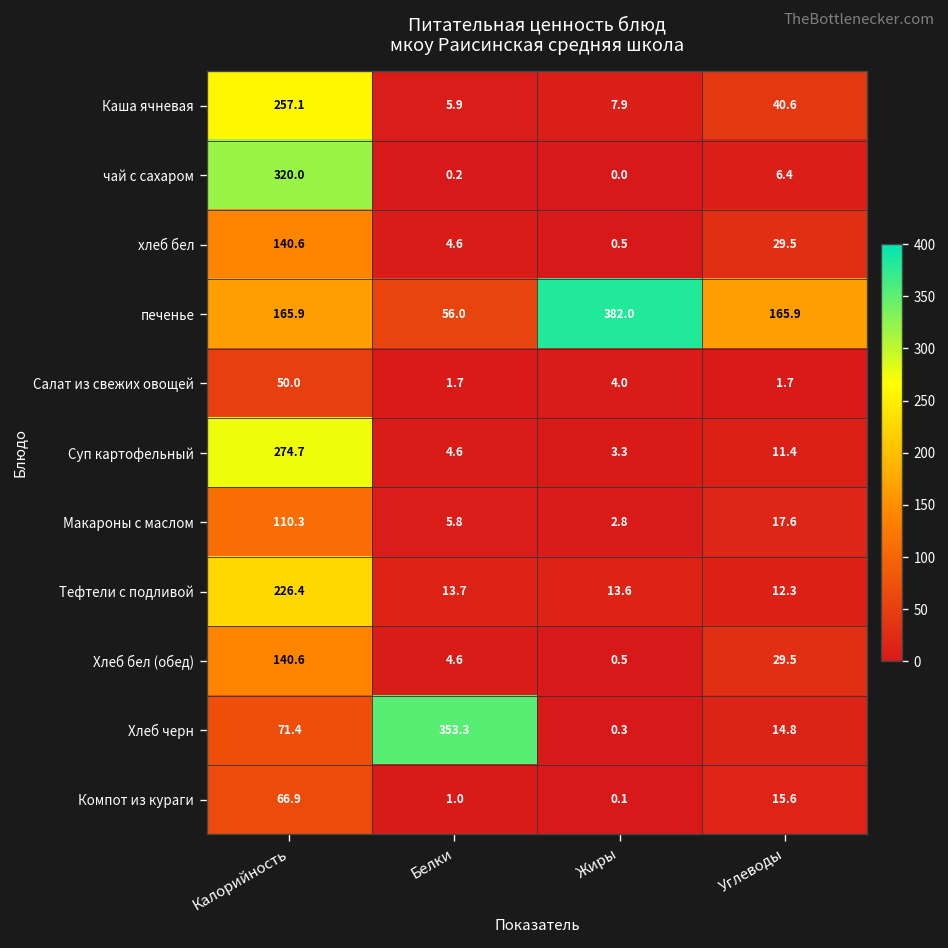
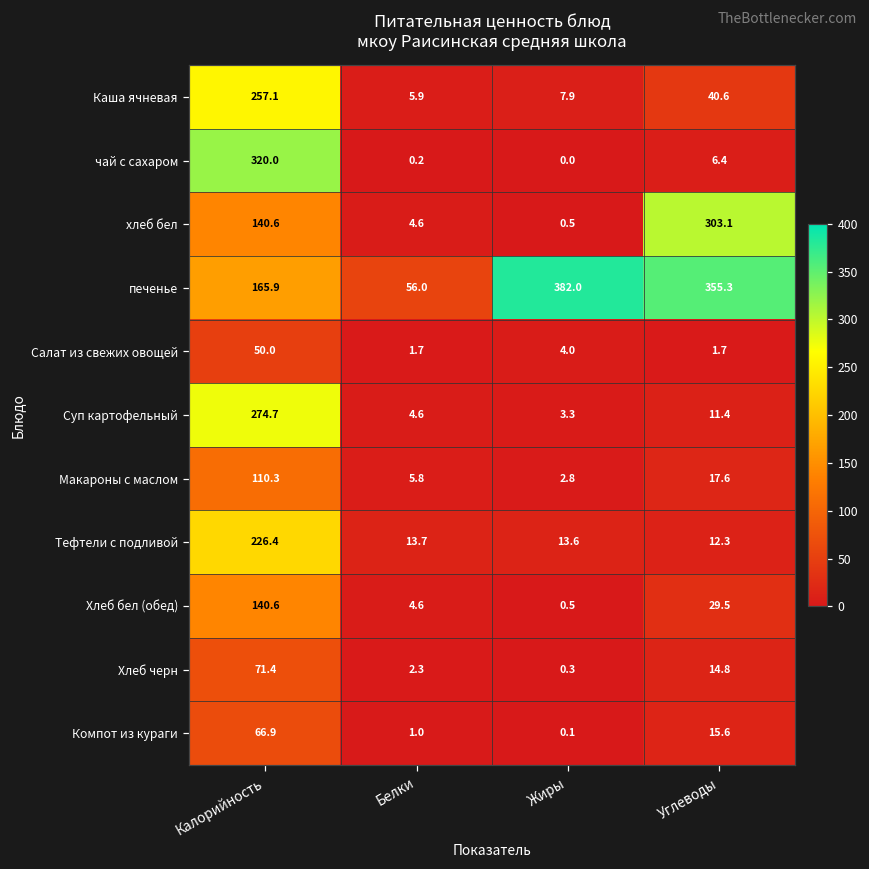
  {
    "Каша ячневая": {
      "Калорийность": 257.1,
      "Белки": 5.9,
      "Жиры": 7.9,
      "Углеводы": 40.6
    },
    "чай с сахаром": {
      "Калорийность": 320.0,
      "Белки": 0.2,
      "Жиры": 0.0,
      "Углеводы": 6.4
    },
    "хлеб бел": {
      "Калорийность": 140.6,
      "Белки": 4.6,
      "Жиры": 0.5,
-     "Углеводы": 29.5
+     "Углеводы": 303.1
    },
    "печенье": {
      "Калорийность": 165.9,
      "Белки": 56.0,
      "Жиры": 382.0,
-     "Углеводы": 165.9
+     "Углеводы": 355.3
    },
    "Салат из свежих овощей": {
      "Калорийность": 50.0,
      "Белки": 1.7,
      "Жиры": 4.0,
      "Углеводы": 1.7
    },
    "Суп картофельный": {
      "Калорийность": 274.7,
      "Белки": 4.6,
      "Жиры": 3.3,
      "Углеводы": 11.4
    },
    "Макароны с маслом": {
      "Калорийность": 110.3,
      "Белки": 5.8,
      "Жиры": 2.8,
      "Углеводы": 17.6
    },
    "Тефтели с подливой": {
      "Калорийность": 226.4,
      "Белки": 13.7,
      "Жиры": 13.6,
      "Углеводы": 12.3
    },
    "Хлеб бел (обед)": {
      "Калорийность": 140.6,
      "Белки": 4.6,
      "Жиры": 0.5,
      "Углеводы": 29.5
    },
    "Хлеб черн": {
      "Калорийность": 71.4,
-     "Белки": 353.3,
+     "Белки": 2.3,
      "Жиры": 0.3,
      "Углеводы": 14.8
    },
    "Компот из кураги": {
      "Калорийность": 66.9,
      "Белки": 1.0,
      "Жиры": 0.1,
      "Углеводы": 15.6
    }
  }
